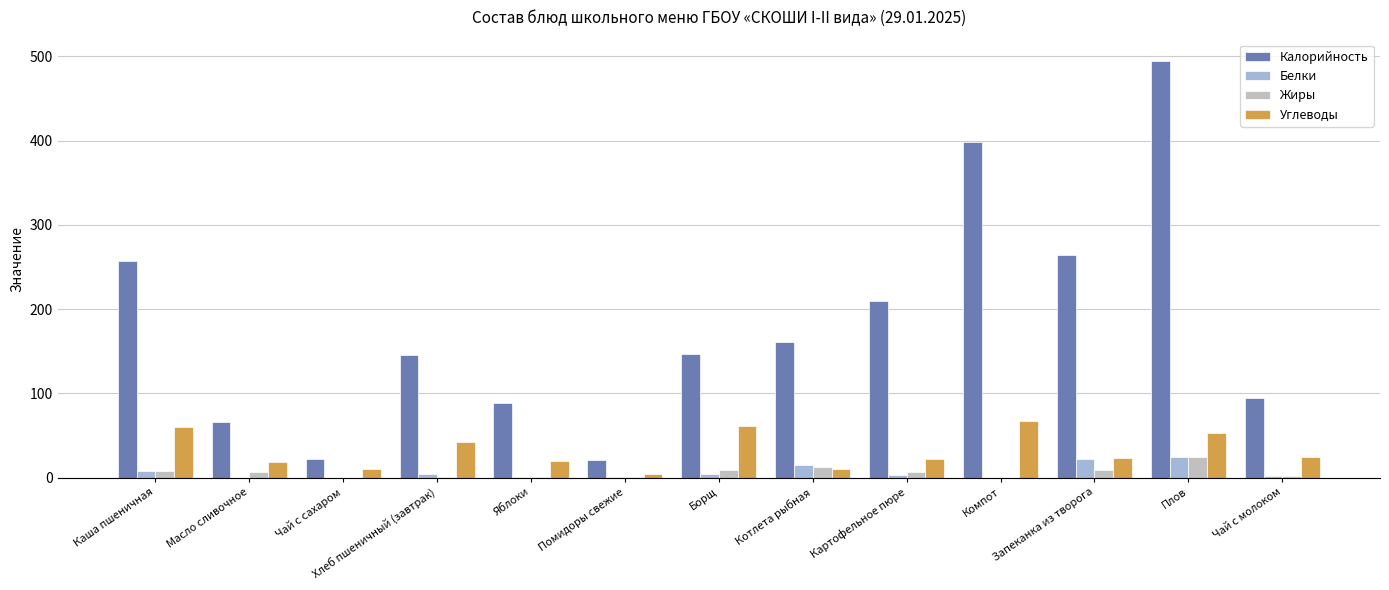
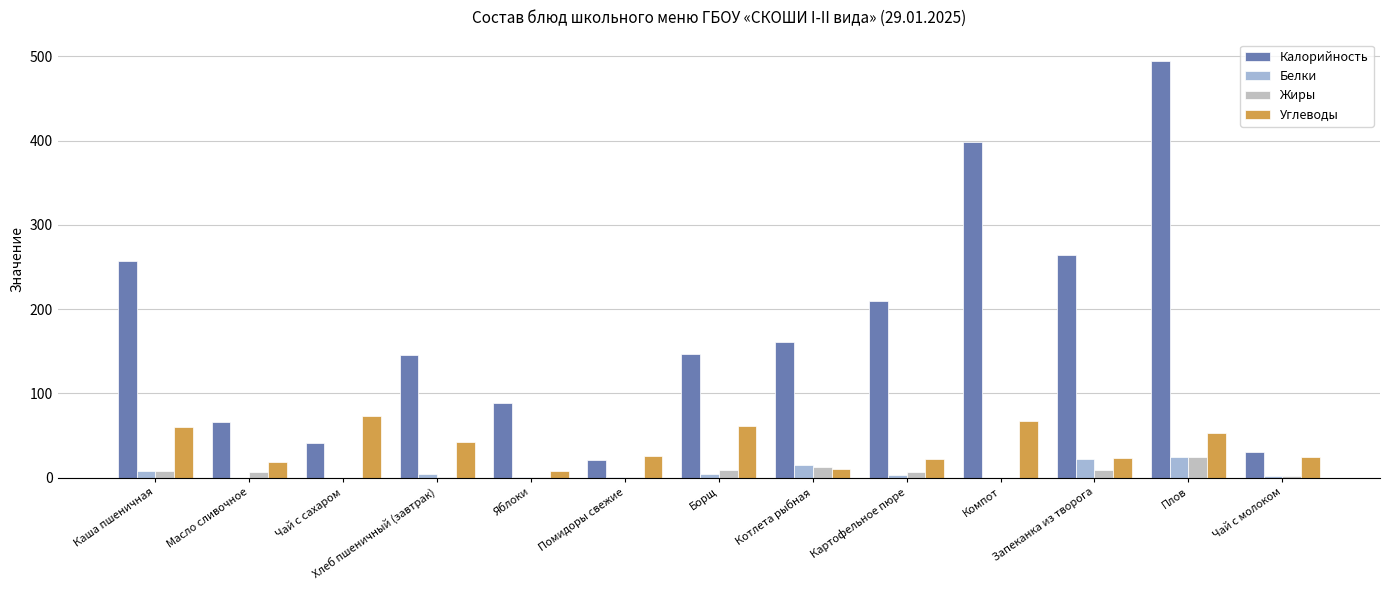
  {
    "Калорийность": {
      "Каша пшеничная": 260,
      "Масло сливочное": 70,
-     "Чай с сахаром": 20,
+     "Чай с сахаром": 40,
      "Хлеб пшеничный (завтрак)": 150,
      "Яблоки": 90,
      "Помидоры свежие": 20,
      "Борщ": 150,
      "Котлета рыбная": 160,
      "Картофельное пюре": 210,
      "Компот": 400,
      "Запеканка из творога": 260,
      "Плов": 500,
-     "Чай с молоком": 90
+     "Чай с молоком": 30
    },
    "Углеводы": {
      "Каша пшеничная": 60,
      "Масло сливочное": 20,
-     "Чай с сахаром": 10,
+     "Чай с сахаром": 70,
      "Хлеб пшеничный (завтрак)": 40,
-     "Яблоки": 20,
-     "Помидоры свежие": 0,
+     "Яблоки": 10,
+     "Помидоры свежие": 30,
      "Борщ": 60,
      "Котлета рыбная": 10,
      "Картофельное пюре": 20,
      "Компот": 70,
      "Запеканка из творога": 20,
      "Плов": 50,
      "Чай с молоком": 20
    }
  }
